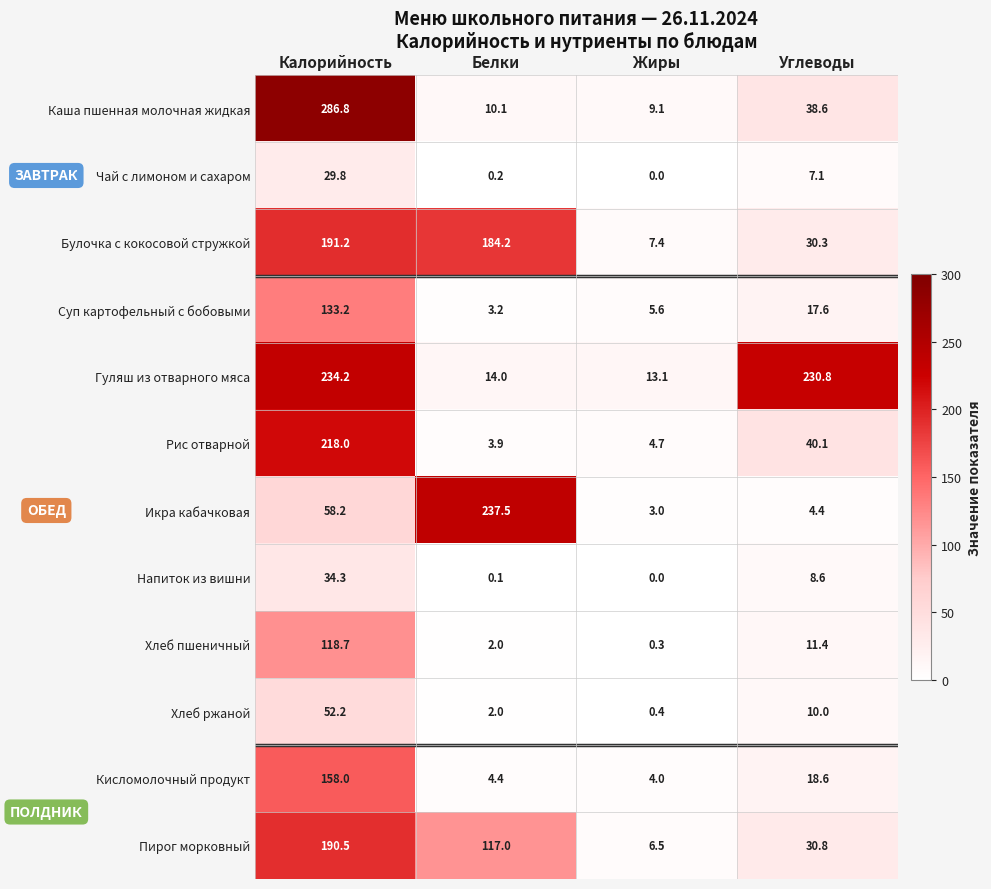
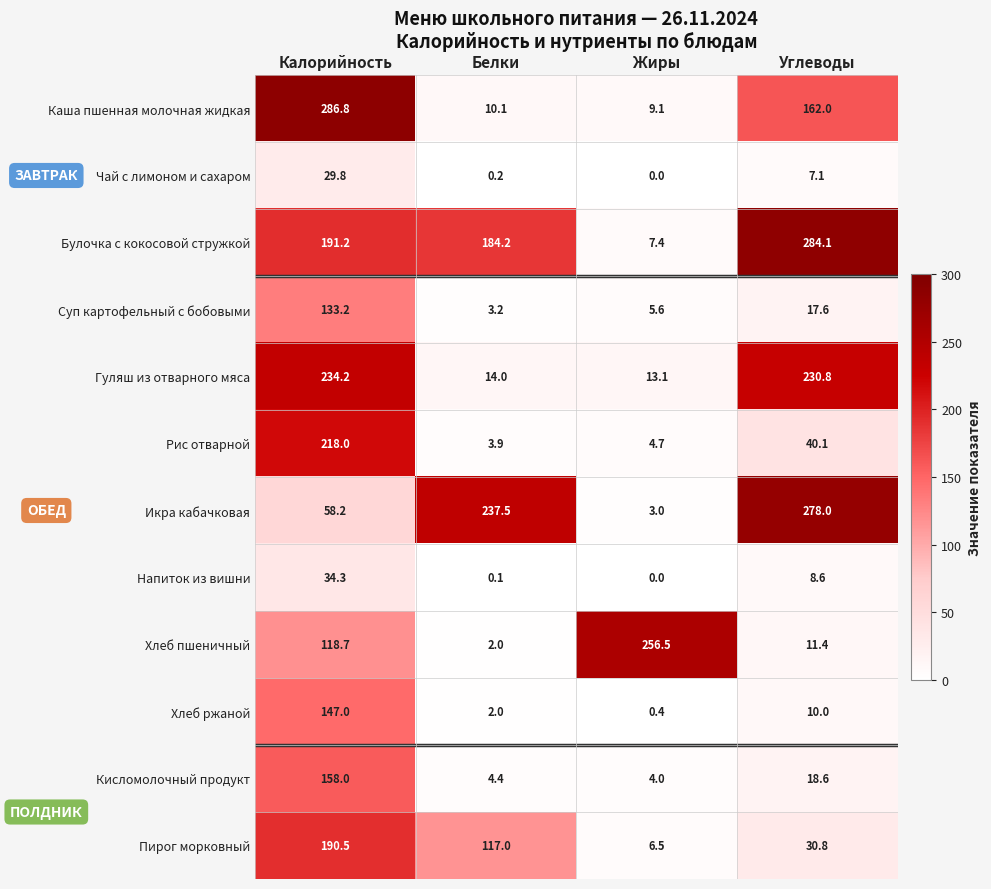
  {
    "Каша пшенная молочная жидкая": {
      "Калорийность": 286.8,
      "Белки": 10.1,
      "Жиры": 9.1,
-     "Углеводы": 38.6
+     "Углеводы": 162.0
    },
    "Чай с лимоном и сахаром": {
      "Калорийность": 29.8,
      "Белки": 0.2,
      "Жиры": 0.0,
      "Углеводы": 7.1
    },
    "Булочка с кокосовой стружкой": {
      "Калорийность": 191.2,
      "Белки": 184.2,
      "Жиры": 7.4,
-     "Углеводы": 30.3
+     "Углеводы": 284.1
    },
    "Суп картофельный с бобовыми": {
      "Калорийность": 133.2,
      "Белки": 3.2,
      "Жиры": 5.6,
      "Углеводы": 17.6
    },
    "Гуляш из отварного мяса": {
      "Калорийность": 234.2,
      "Белки": 14.0,
      "Жиры": 13.1,
      "Углеводы": 230.8
    },
    "Рис отварной": {
      "Калорийность": 218.0,
      "Белки": 3.9,
      "Жиры": 4.7,
      "Углеводы": 40.1
    },
    "Икра кабачковая": {
      "Калорийность": 58.2,
      "Белки": 237.5,
      "Жиры": 3.0,
-     "Углеводы": 4.4
+     "Углеводы": 278.0
    },
    "Напиток из вишни": {
      "Калорийность": 34.3,
      "Белки": 0.1,
      "Жиры": 0.0,
      "Углеводы": 8.6
    },
    "Хлеб пшеничный": {
      "Калорийность": 118.7,
      "Белки": 2.0,
-     "Жиры": 0.3,
+     "Жиры": 256.5,
      "Углеводы": 11.4
    },
    "Хлеб ржаной": {
-     "Калорийность": 52.2,
+     "Калорийность": 147.0,
      "Белки": 2.0,
      "Жиры": 0.4,
      "Углеводы": 10.0
    },
    "Кисломолочный продукт": {
      "Калорийность": 158.0,
      "Белки": 4.4,
      "Жиры": 4.0,
      "Углеводы": 18.6
    },
    "Пирог морковный": {
      "Калорийность": 190.5,
      "Белки": 117.0,
      "Жиры": 6.5,
      "Углеводы": 30.8
    }
  }
